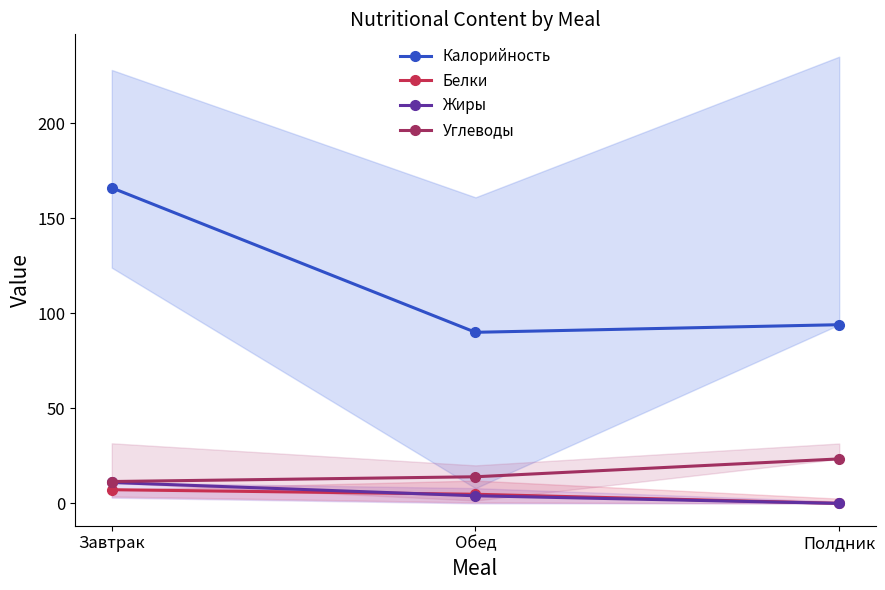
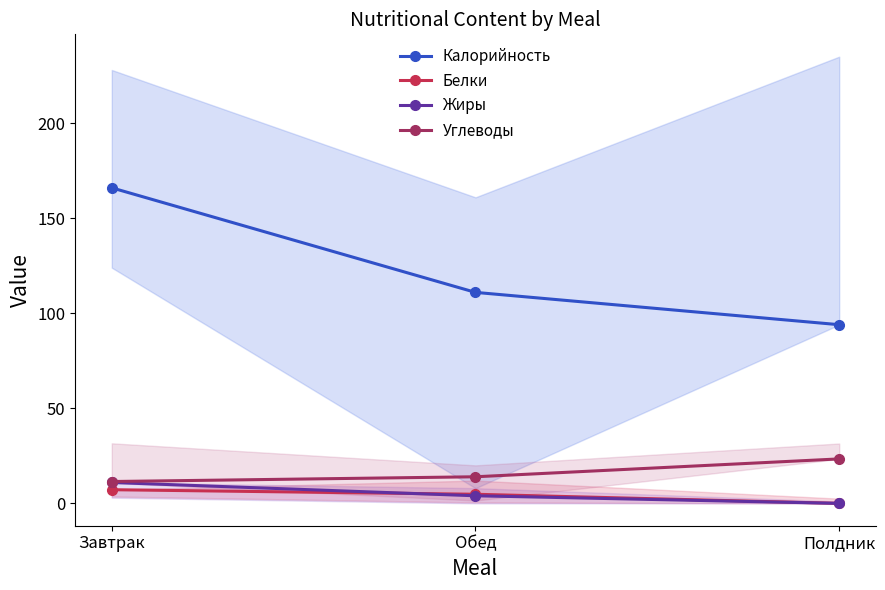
  {
    "Калорийность": {
      "Завтрак": 166,
-     "Обед": 90,
+     "Обед": 111,
      "Полдник": 94
    }
  }
